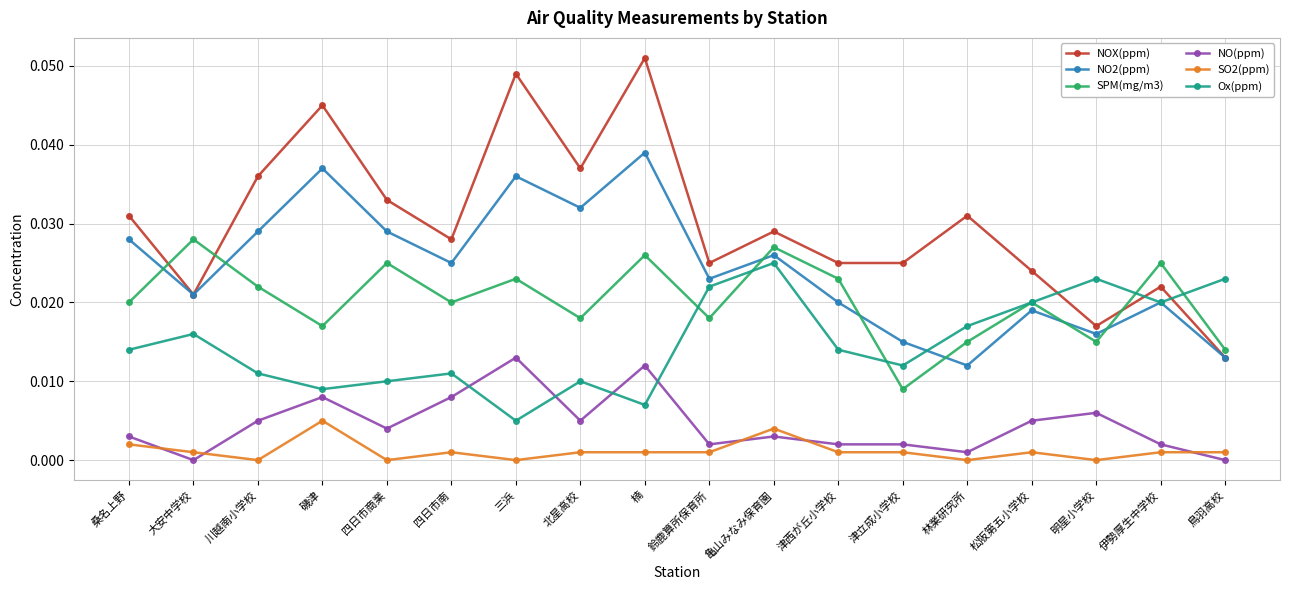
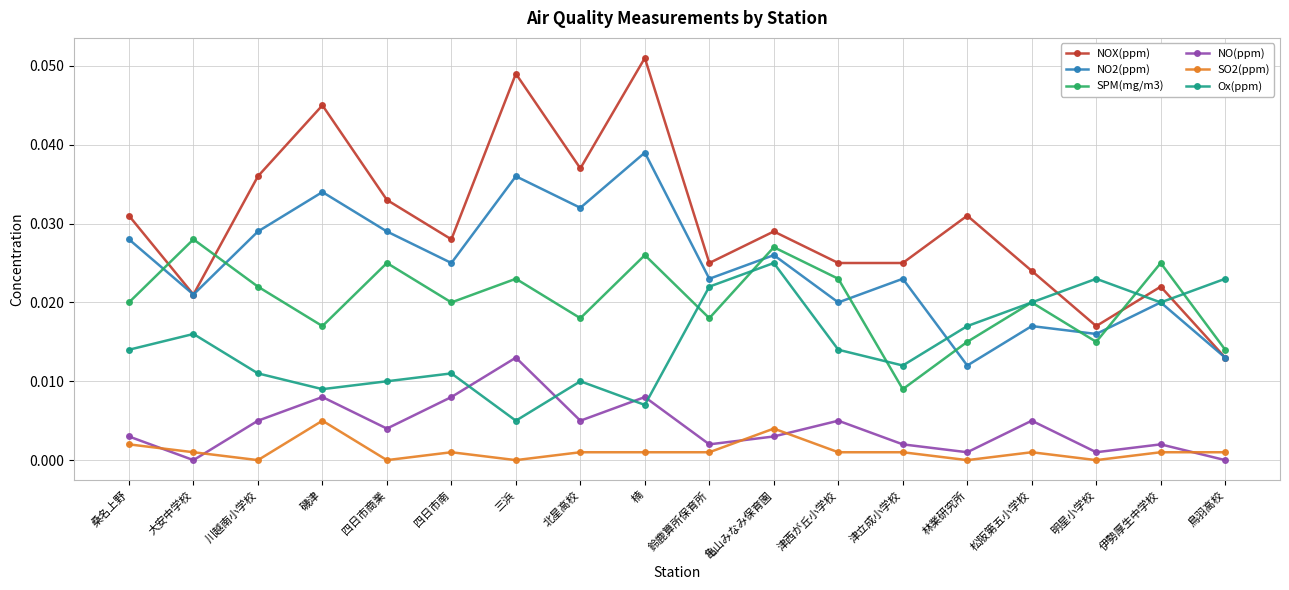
  {
    "NOX(ppm)": {
      "桑名上野": 0.031,
      "川越南小学校": 0.036,
      "磯津": 0.045,
      "四日市商業": 0.033,
      "四日市南": 0.028,
      "三浜": 0.049,
      "北星高校": 0.037,
      "楠": 0.051,
      "鈴鹿算所保育所": 0.025,
      "亀山みなみ保育園": 0.029,
      "津西が丘小学校": 0.025,
      "津立成小学校": 0.025,
      "林業研究所": 0.031,
      "松阪第五小学校": 0.024,
      "明星小学校": 0.017,
      "伊勢厚生中学校": 0.022
    },
    "NO2(ppm)": {
      "桑名上野": 0.028,
      "川越南小学校": 0.029,
-     "磯津": 0.037,
+     "磯津": 0.034,
      "四日市商業": 0.029,
      "四日市南": 0.025,
      "三浜": 0.036,
      "北星高校": 0.032,
      "楠": 0.039,
      "鈴鹿算所保育所": 0.023,
      "亀山みなみ保育園": 0.026,
      "津西が丘小学校": 0.020,
-     "津立成小学校": 0.015,
+     "津立成小学校": 0.023,
      "林業研究所": 0.012,
-     "松阪第五小学校": 0.019,
+     "松阪第五小学校": 0.017,
      "明星小学校": 0.016
    },
    "NO(ppm)": {
      "桑名上野": 0.003,
      "大安中学校": 0.000,
      "川越南小学校": 0.005,
      "磯津": 0.008,
      "四日市商業": 0.004,
      "四日市南": 0.008,
      "三浜": 0.013,
      "北星高校": 0.005,
-     "楠": 0.012,
+     "楠": 0.008,
      "鈴鹿算所保育所": 0.002,
      "亀山みなみ保育園": 0.003,
-     "津西が丘小学校": 0.002,
+     "津西が丘小学校": 0.005,
      "津立成小学校": 0.002,
      "林業研究所": 0.001,
      "松阪第五小学校": 0.005,
-     "明星小学校": 0.006,
+     "明星小学校": 0.001,
      "伊勢厚生中学校": 0.002,
      "鳥羽高校": 0.000
    },
    "SO2(ppm)": {
      "桑名上野": 0.002,
      "大安中学校": 0.001,
      "川越南小学校": 0.000,
      "磯津": 0.005,
      "四日市商業": 0.000,
      "四日市南": 0.001,
      "三浜": 0.000,
      "北星高校": 0.001,
      "楠": 0.001,
      "鈴鹿算所保育所": 0.001,
      "亀山みなみ保育園": 0.004,
      "津西が丘小学校": 0.001,
      "津立成小学校": 0.001,
      "林業研究所": 0.000,
      "松阪第五小学校": 0.001,
      "明星小学校": 0.000,
      "伊勢厚生中学校": 0.001,
      "鳥羽高校": 0.001
    }
  }
